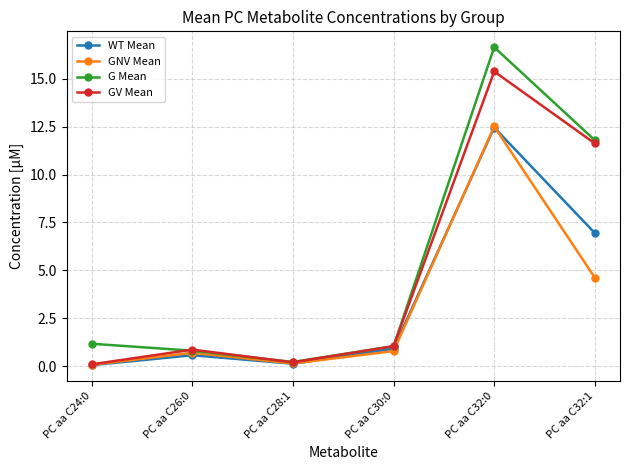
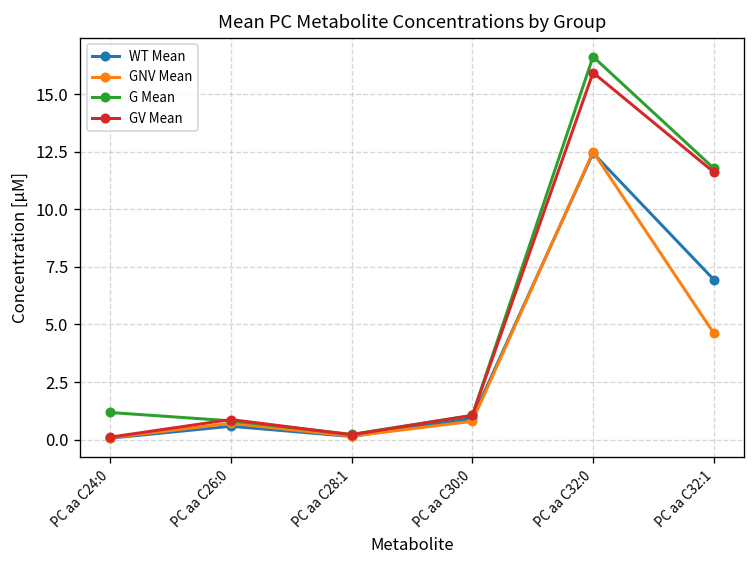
  {
    "WT Mean": {
      "PC aa C32:1": 6.9
    },
    "GNV Mean": {
      "PC aa C32:1": 4.6
    },
    "G Mean": {
      "PC aa C24:0": 1.2,
      "PC aa C32:0": 16.6,
      "PC aa C32:1": 11.8
    },
    "GV Mean": {
-     "PC aa C32:0": 15.4,
+     "PC aa C32:0": 15.9,
      "PC aa C32:1": 11.6
    }
  }
